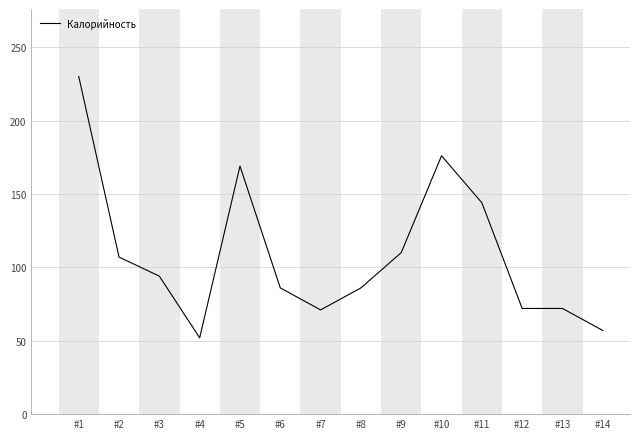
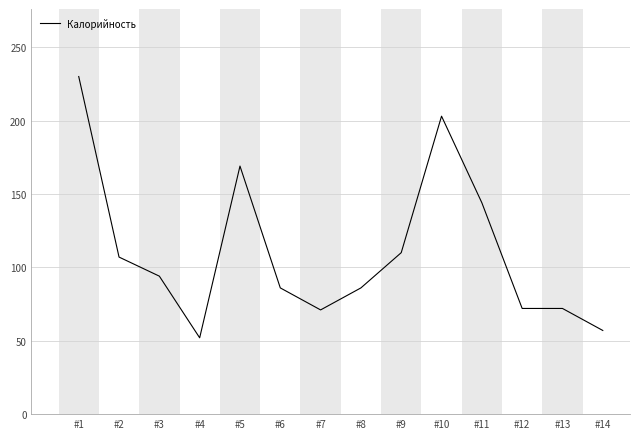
  {
    "#1": 230,
    "#2": 107,
    "#3": 94,
    "#4": 52,
    "#5": 169,
    "#6": 86,
    "#7": 71,
    "#8": 86,
    "#9": 110,
-   "#10": 176,
+   "#10": 203,
    "#11": 144,
    "#12": 72,
    "#13": 72,
    "#14": 57
  }
